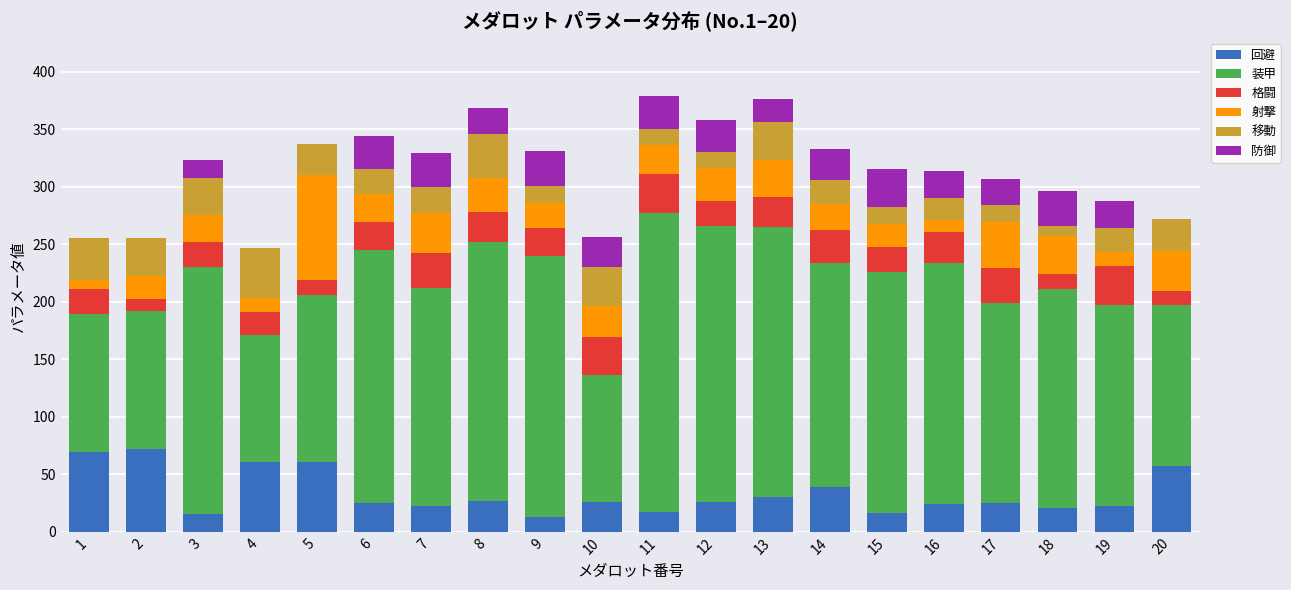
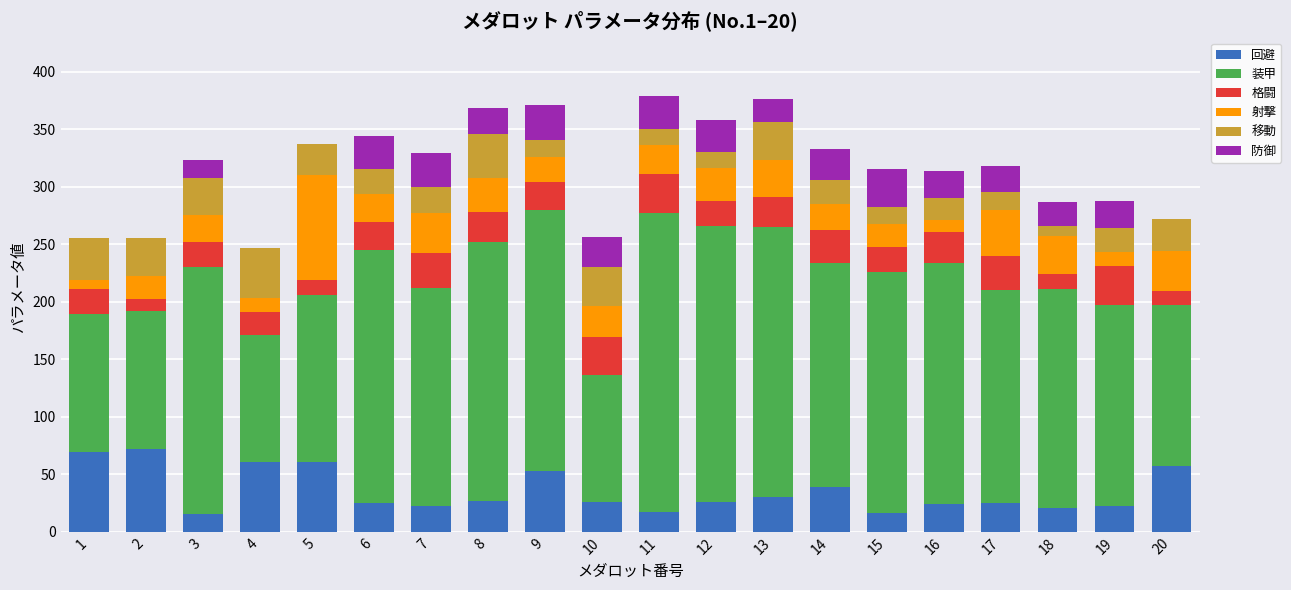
  {
    "回避": {
      "1": 69,
      "2": 72,
      "3": 15,
      "4": 61,
      "5": 61,
      "6": 25,
      "7": 22,
      "8": 27,
-     "9": 13,
+     "9": 53,
      "10": 26,
      "11": 17,
      "12": 26,
      "13": 30,
      "14": 39,
      "15": 16,
      "16": 24,
      "17": 25,
      "18": 21,
      "19": 22,
      "20": 57
    },
    "装甲": {
      "1": 120,
      "2": 120,
      "3": 215,
      "4": 110,
      "5": 145,
      "6": 220,
      "7": 190,
      "8": 225,
      "9": 227,
      "10": 110,
      "11": 260,
      "12": 240,
      "13": 235,
      "14": 195,
      "15": 210,
      "16": 210,
-     "17": 174,
+     "17": 185,
      "18": 190,
      "19": 175,
      "20": 140
    },
    "格闘": {
      "1": 22,
      "2": 10,
      "3": 22,
      "4": 20,
      "5": 13,
      "6": 24,
      "7": 30,
      "8": 26,
      "9": 24,
      "10": 33,
      "11": 34,
      "12": 22,
      "13": 26,
      "14": 28,
      "15": 22,
      "16": 27,
      "17": 30,
      "18": 13,
      "19": 34,
      "20": 12
    },
    "射撃": {
      "1": 8,
      "2": 20,
      "3": 23,
      "4": 12,
      "5": 91,
      "6": 25,
      "7": 35,
      "8": 30,
      "9": 22,
      "10": 27,
      "11": 25,
      "12": 28,
      "13": 32,
      "14": 23,
      "15": 20,
      "16": 10,
      "17": 40,
      "18": 33,
      "19": 12,
      "20": 35
    },
    "移動": {
      "1": 36,
      "2": 33,
      "3": 33,
      "4": 44,
      "5": 27,
      "6": 21,
      "7": 23,
      "8": 38,
      "9": 15,
      "10": 34,
      "11": 14,
      "12": 14,
      "13": 33,
      "14": 21,
      "15": 14,
      "16": 19,
      "17": 15,
      "18": 9,
      "19": 21,
      "20": 28
    },
    "防御": {
      "1": 0,
      "2": 0,
      "3": 15,
      "4": 0,
      "5": 0,
      "6": 29,
      "7": 29,
      "8": 22,
      "9": 30,
      "10": 26,
      "11": 29,
      "12": 28,
      "13": 20,
      "14": 27,
      "15": 33,
      "16": 24,
      "17": 23,
-     "18": 30,
+     "18": 21,
      "19": 24,
      "20": 0
    }
  }
